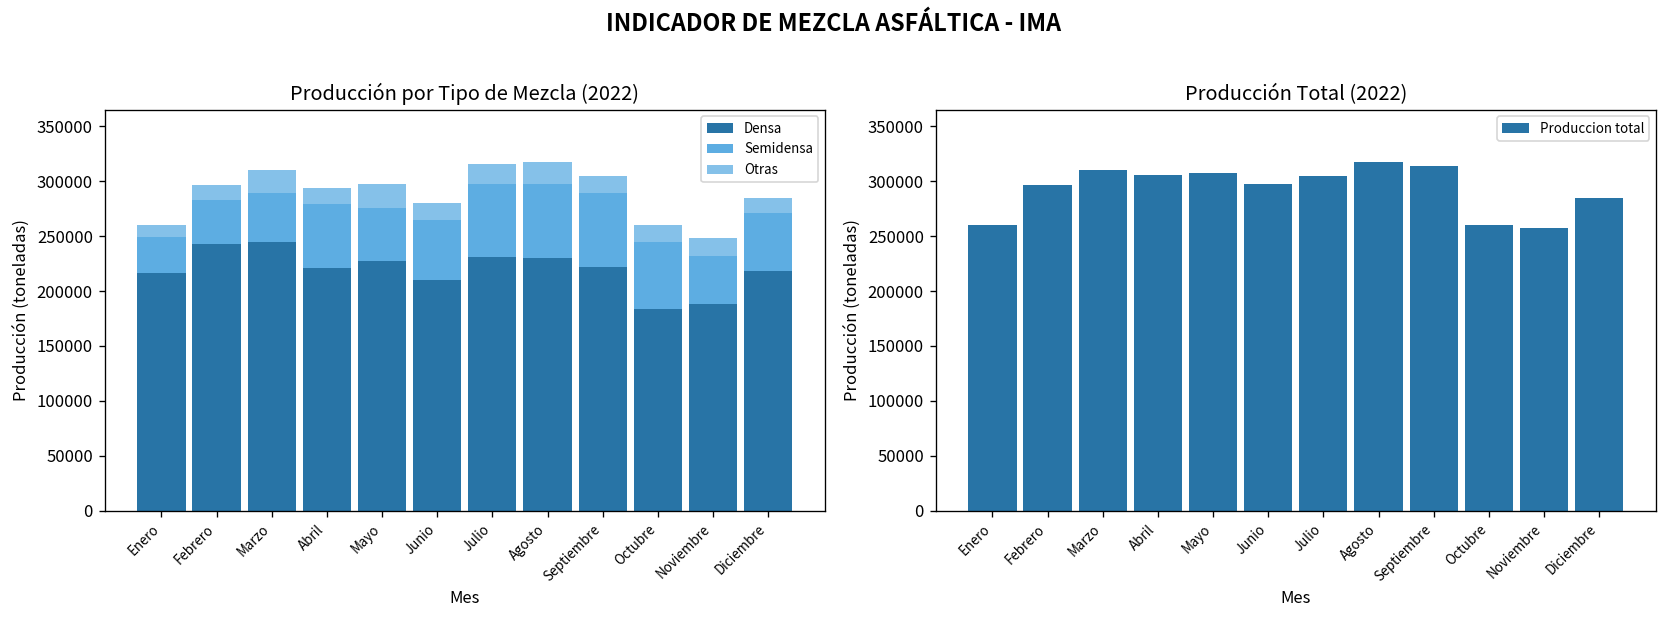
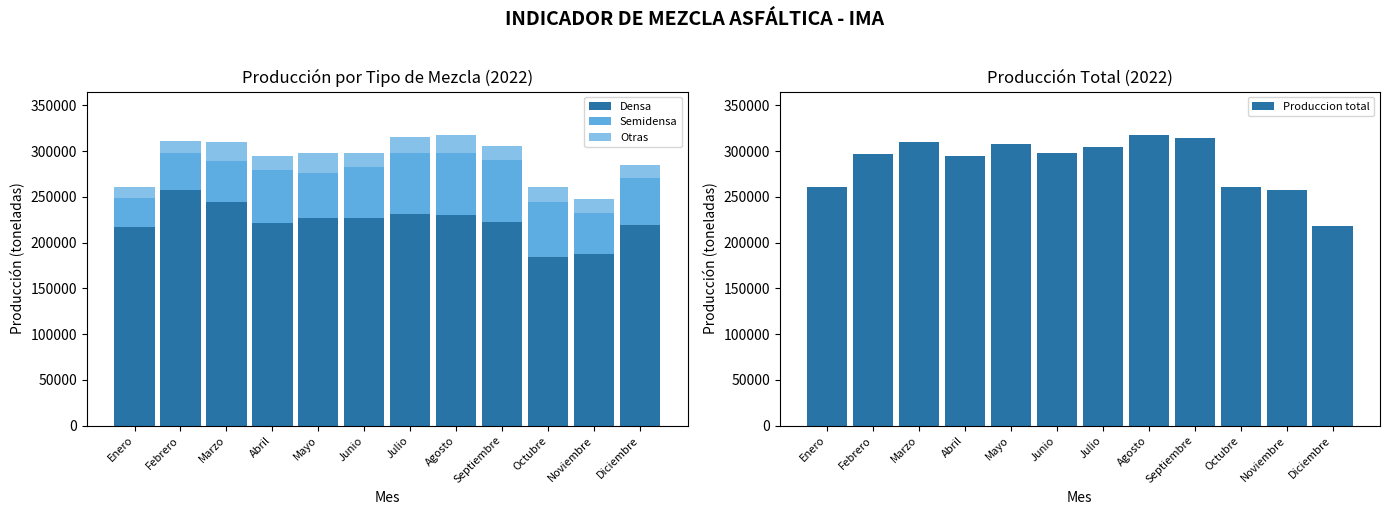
  {
    "Producción por Tipo de Mezcla (2022)": {
      "Densa": {
        "Enero": 220000,
-       "Febrero": 240000,
+       "Febrero": 260000,
        "Marzo": 240000,
        "Abril": 220000,
        "Mayo": 230000,
-       "Junio": 210000,
+       "Junio": 230000,
        "Julio": 230000,
        "Agosto": 230000,
        "Septiembre": 220000,
        "Octubre": 180000,
        "Noviembre": 190000,
        "Diciembre": 220000
      }
    },
    "Producción Total (2022)": {
      "Enero": 260000,
      "Febrero": 300000,
      "Marzo": 310000,
-     "Abril": 310000,
+     "Abril": 290000,
      "Mayo": 310000,
      "Junio": 300000,
      "Julio": 300000,
      "Agosto": 320000,
      "Septiembre": 310000,
      "Octubre": 260000,
      "Noviembre": 260000,
-     "Diciembre": 280000
+     "Diciembre": 220000
    }
  }
